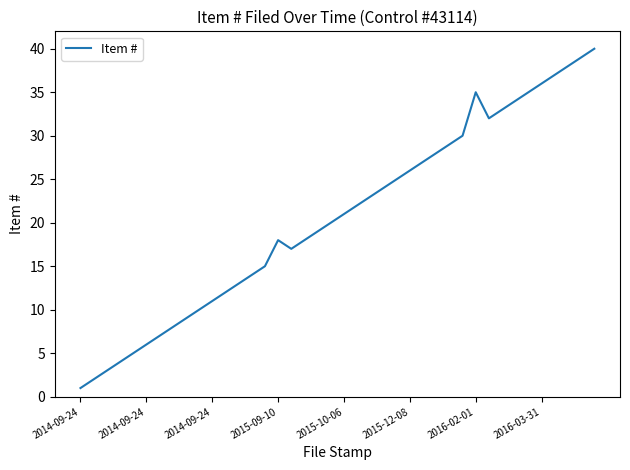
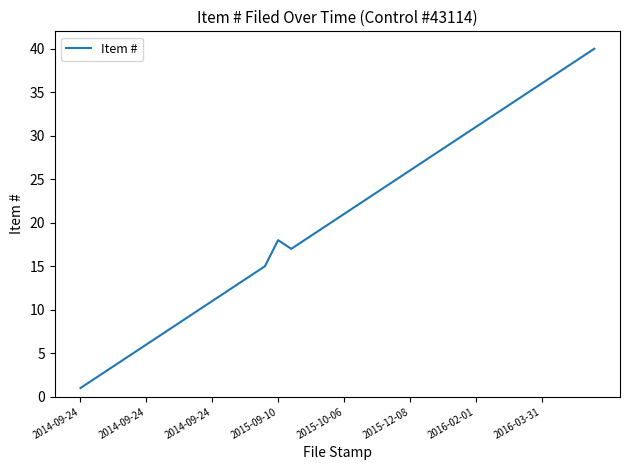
  {
    "2015-09-10": 18,
    "2015-10-06": 21,
    "2015-12-08": 26,
-   "2016-02-01": 35,
+   "2016-02-01": 31,
    "2016-03-31": 36
  }
